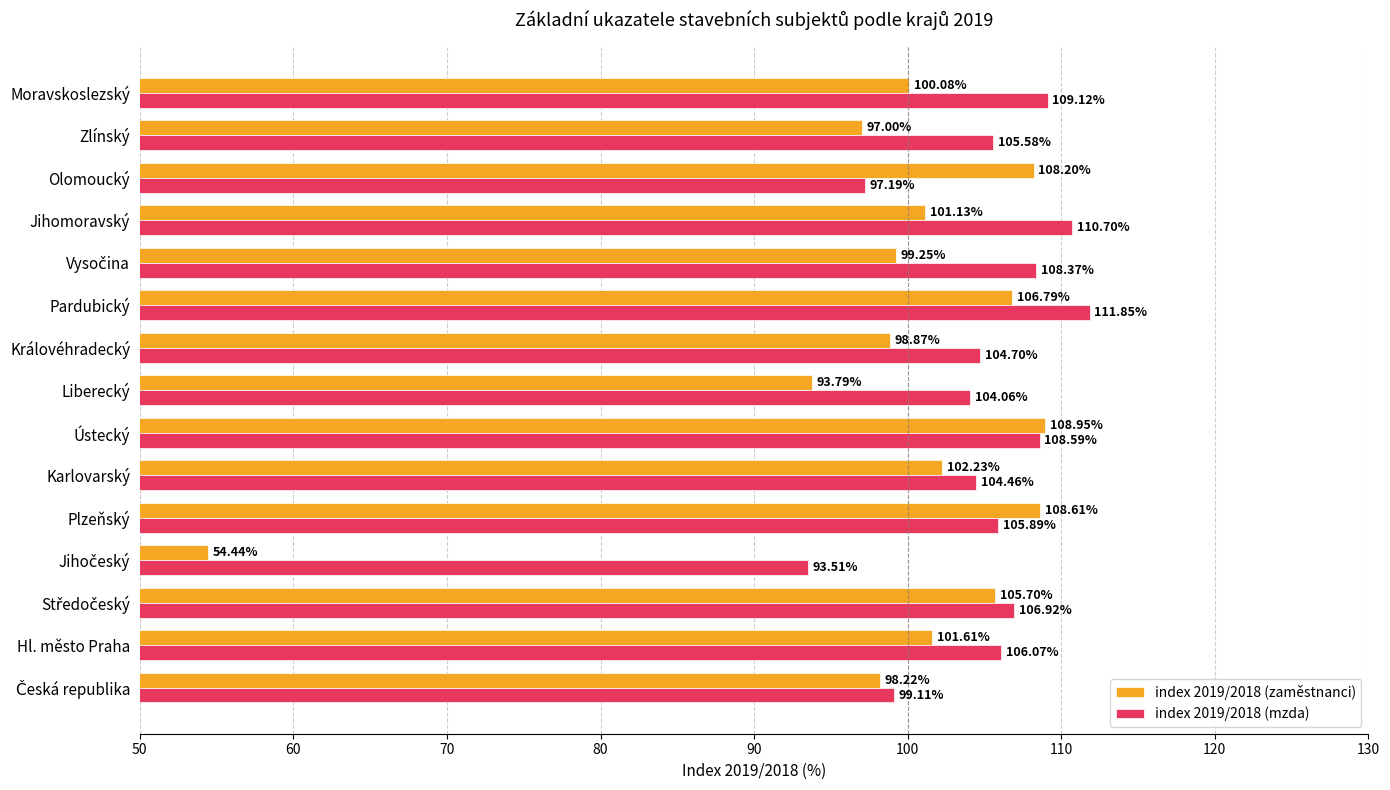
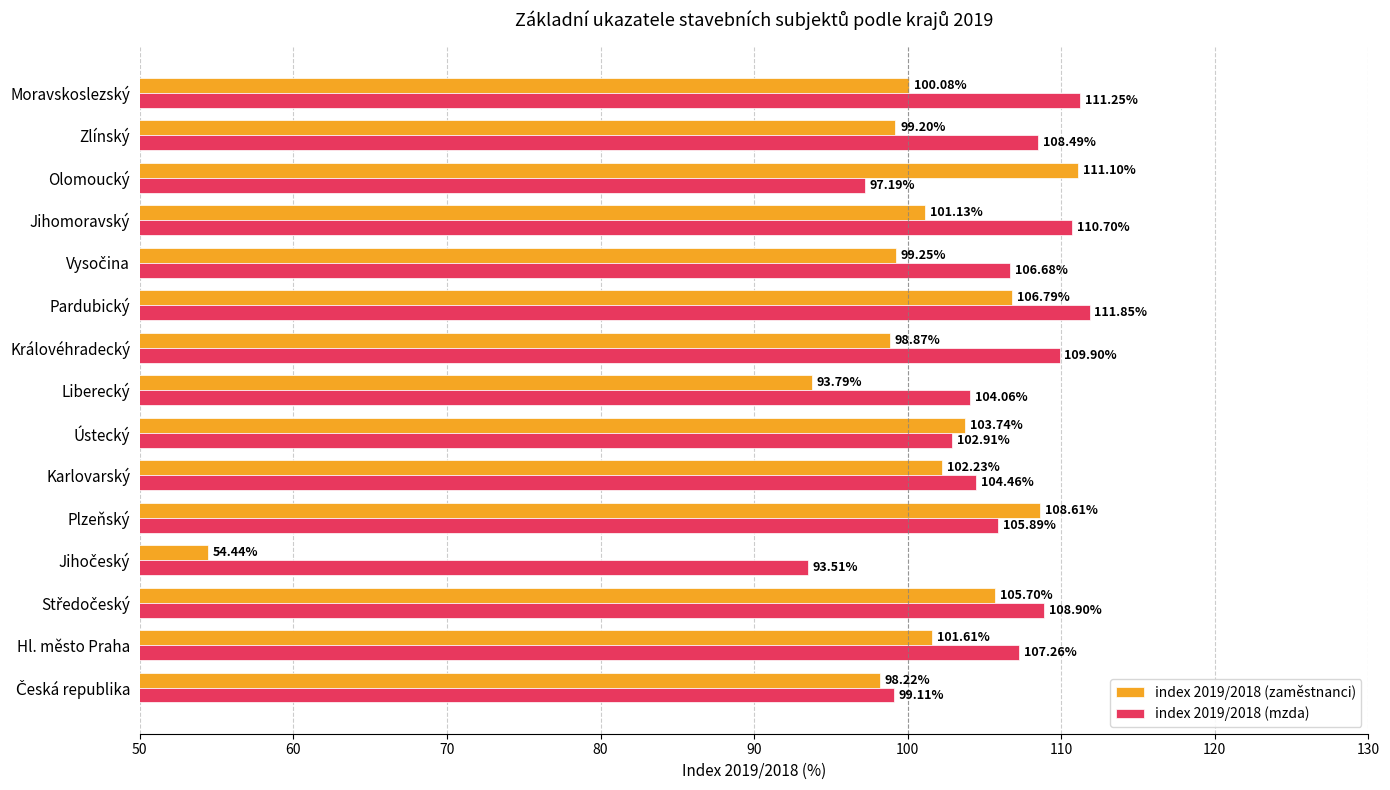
  {
    "index 2019/2018 (zaměstnanci)": {
      "Moravskoslezský": "100.08%",
-     "Zlínský": "97.00%",
-     "Olomoucký": "108.20%",
+     "Zlínský": "99.20%",
+     "Olomoucký": "111.10%",
      "Jihomoravský": "101.13%",
      "Vysočina": "99.25%",
      "Pardubický": "106.79%",
      "Královéhradecký": "98.87%",
      "Liberecký": "93.79%",
-     "Ústecký": "108.95%",
+     "Ústecký": "103.74%",
      "Karlovarský": "102.23%",
      "Plzeňský": "108.61%",
      "Jihočeský": "54.44%",
      "Středočeský": "105.70%",
      "Hl. město Praha": "101.61%",
      "Česká republika": "98.22%"
    },
    "index 2019/2018 (mzda)": {
-     "Moravskoslezský": "109.12%",
-     "Zlínský": "105.58%",
+     "Moravskoslezský": "111.25%",
+     "Zlínský": "108.49%",
      "Olomoucký": "97.19%",
      "Jihomoravský": "110.70%",
-     "Vysočina": "108.37%",
+     "Vysočina": "106.68%",
      "Pardubický": "111.85%",
-     "Královéhradecký": "104.70%",
+     "Královéhradecký": "109.90%",
      "Liberecký": "104.06%",
-     "Ústecký": "108.59%",
+     "Ústecký": "102.91%",
      "Karlovarský": "104.46%",
      "Plzeňský": "105.89%",
      "Jihočeský": "93.51%",
-     "Středočeský": "106.92%",
-     "Hl. město Praha": "106.07%",
+     "Středočeský": "108.90%",
+     "Hl. město Praha": "107.26%",
      "Česká republika": "99.11%"
    }
  }
